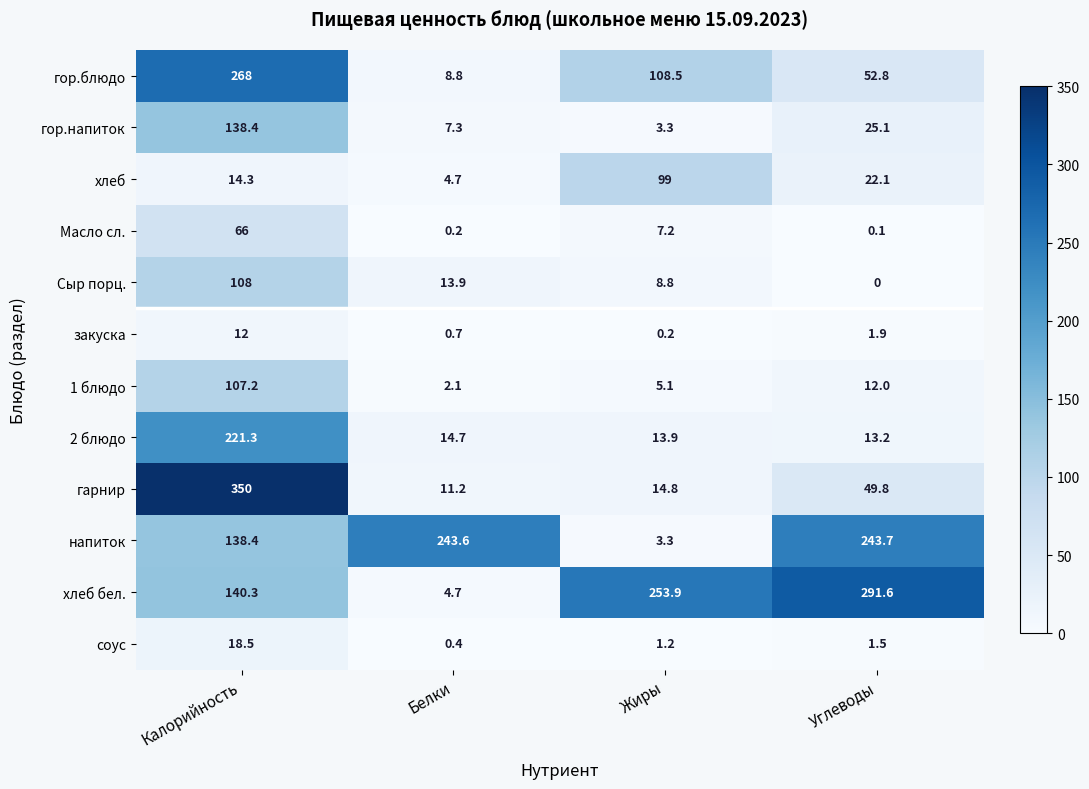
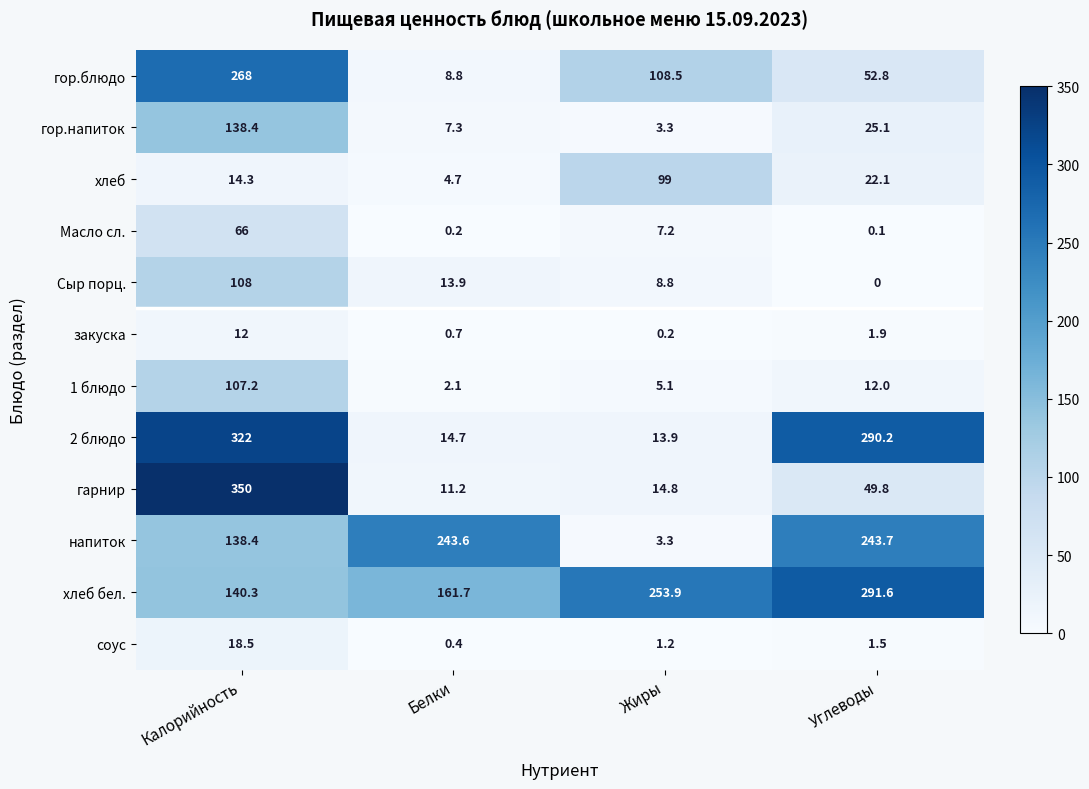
  {
    "гор.блюдо": {
      "Калорийность": 268,
      "Белки": 8.8,
      "Жиры": 108.5,
      "Углеводы": 52.8
    },
    "гор.напиток": {
      "Калорийность": 138.4,
      "Белки": 7.3,
      "Жиры": 3.3,
      "Углеводы": 25.1
    },
    "хлеб": {
      "Калорийность": 14.3,
      "Белки": 4.7,
      "Жиры": 99,
      "Углеводы": 22.1
    },
    "Масло сл.": {
      "Калорийность": 66,
      "Белки": 0.2,
      "Жиры": 7.2,
      "Углеводы": 0.1
    },
    "Сыр порц.": {
      "Калорийность": 108,
      "Белки": 13.9,
      "Жиры": 8.8,
      "Углеводы": 0
    },
    "закуска": {
      "Калорийность": 12,
      "Белки": 0.7,
      "Жиры": 0.2,
      "Углеводы": 1.9
    },
    "1 блюдо": {
      "Калорийность": 107.2,
      "Белки": 2.1,
      "Жиры": 5.1,
      "Углеводы": 12.0
    },
    "2 блюдо": {
-     "Калорийность": 221.3,
+     "Калорийность": 322,
      "Белки": 14.7,
      "Жиры": 13.9,
-     "Углеводы": 13.2
+     "Углеводы": 290.2
    },
    "гарнир": {
      "Калорийность": 350,
      "Белки": 11.2,
      "Жиры": 14.8,
      "Углеводы": 49.8
    },
    "напиток": {
      "Калорийность": 138.4,
      "Белки": 243.6,
      "Жиры": 3.3,
      "Углеводы": 243.7
    },
    "хлеб бел.": {
      "Калорийность": 140.3,
-     "Белки": 4.7,
+     "Белки": 161.7,
      "Жиры": 253.9,
      "Углеводы": 291.6
    },
    "соус": {
      "Калорийность": 18.5,
      "Белки": 0.4,
      "Жиры": 1.2,
      "Углеводы": 1.5
    }
  }
